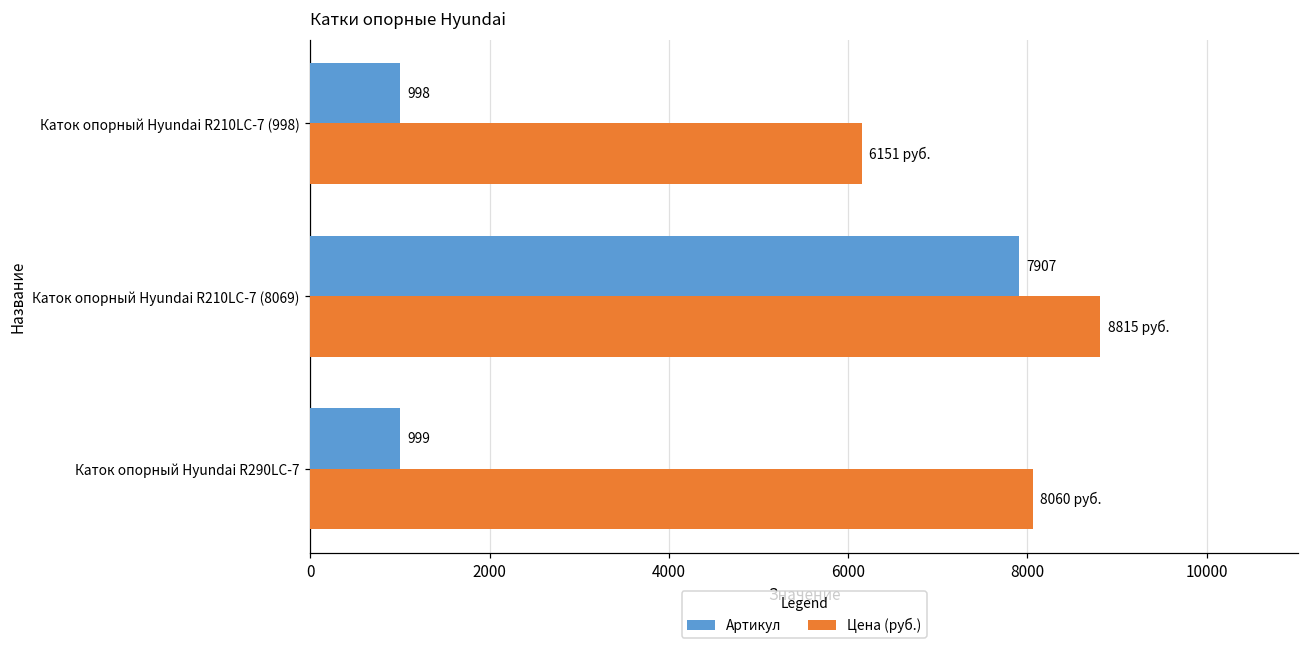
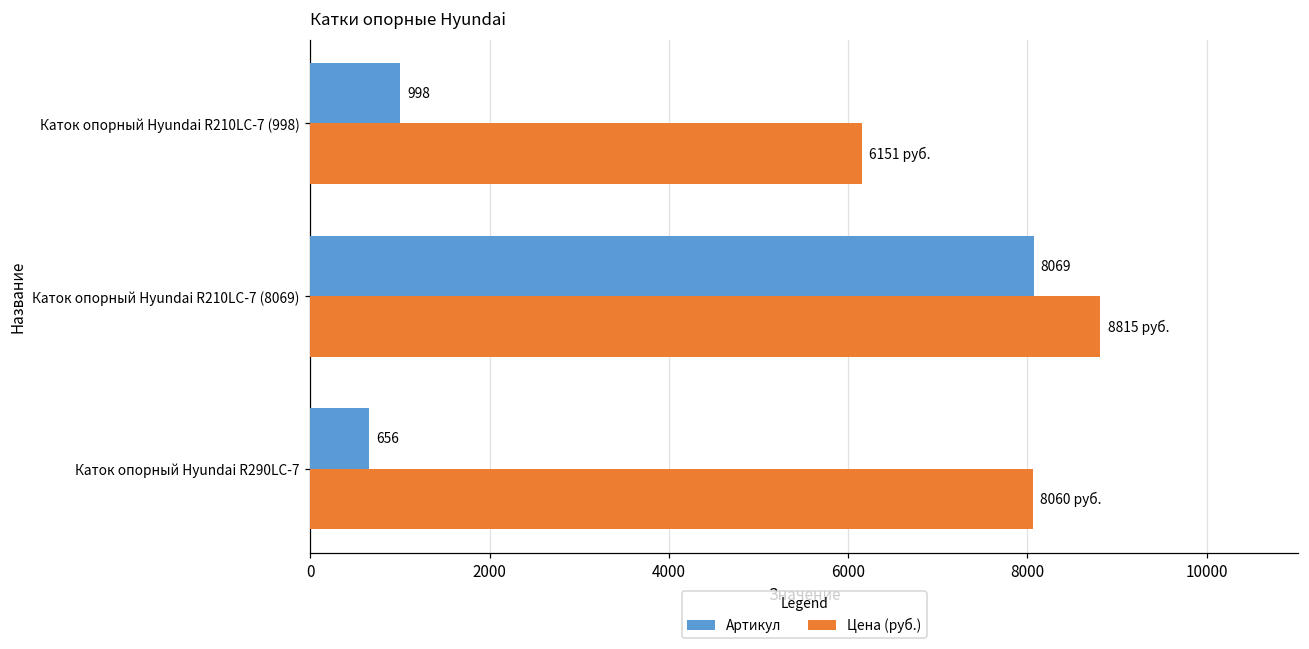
  {
    "Артикул": {
      "Каток опорный Hyundai R210LC-7 (998)": 998,
-     "Каток опорный Hyundai R210LC-7 (8069)": 7907,
-     "Каток опорный Hyundai R290LC-7": 999
+     "Каток опорный Hyundai R210LC-7 (8069)": 8069,
+     "Каток опорный Hyundai R290LC-7": 656
    },
    "Цена (руб.)": {
      "Каток опорный Hyundai R210LC-7 (998)": 6151,
      "Каток опорный Hyundai R210LC-7 (8069)": 8815,
      "Каток опорный Hyundai R290LC-7": 8060
    }
  }
